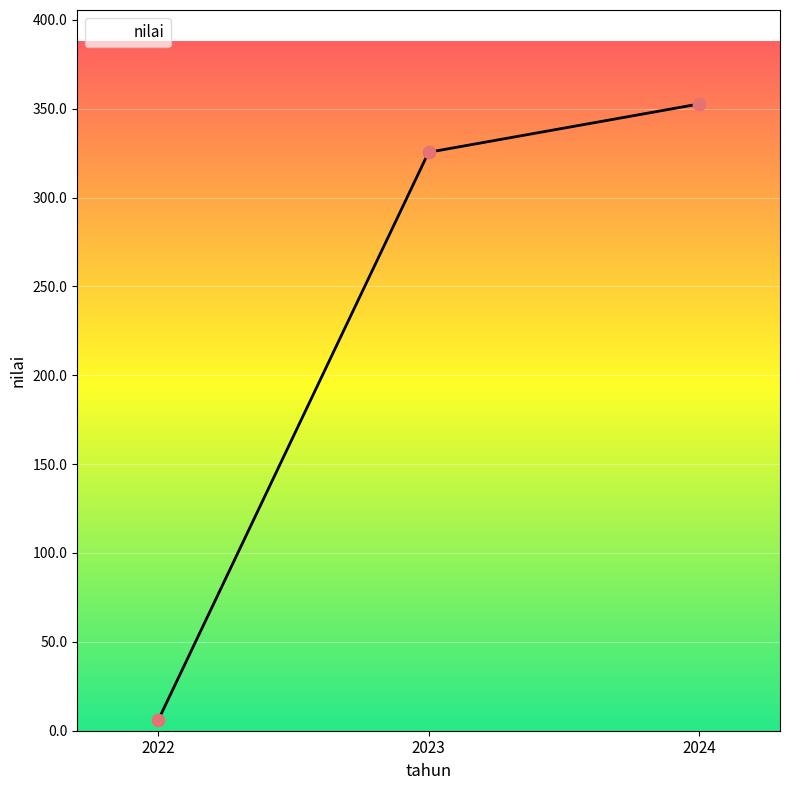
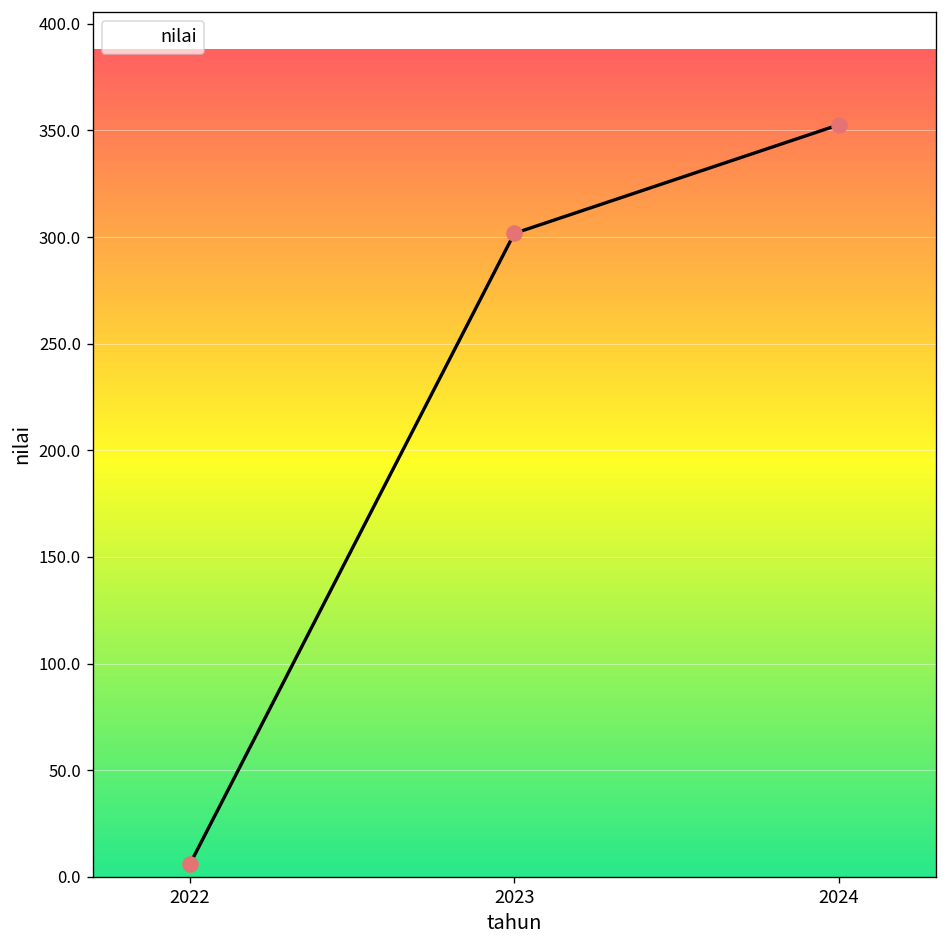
  {
    "2022": 6,
-   "2023": 325,
+   "2023": 302,
    "2024": 353
  }
